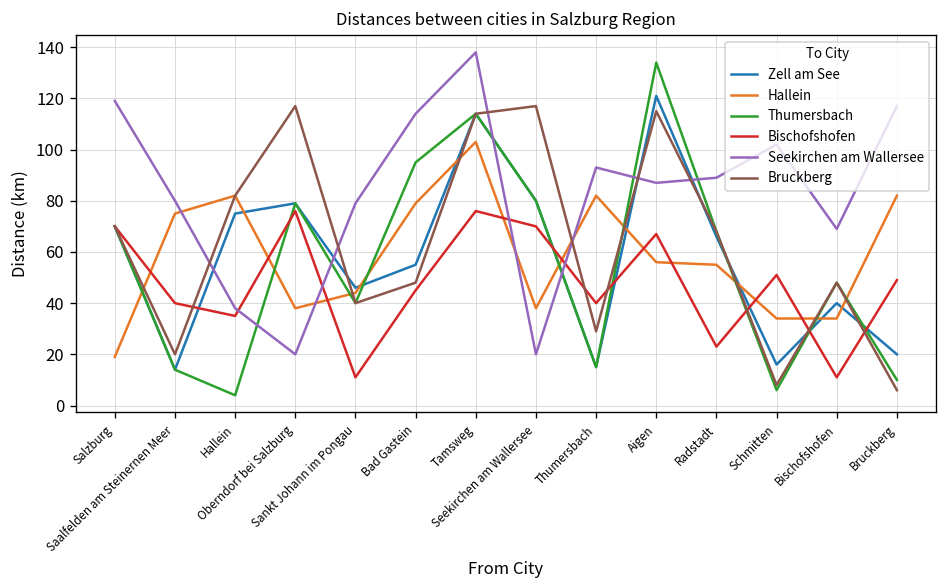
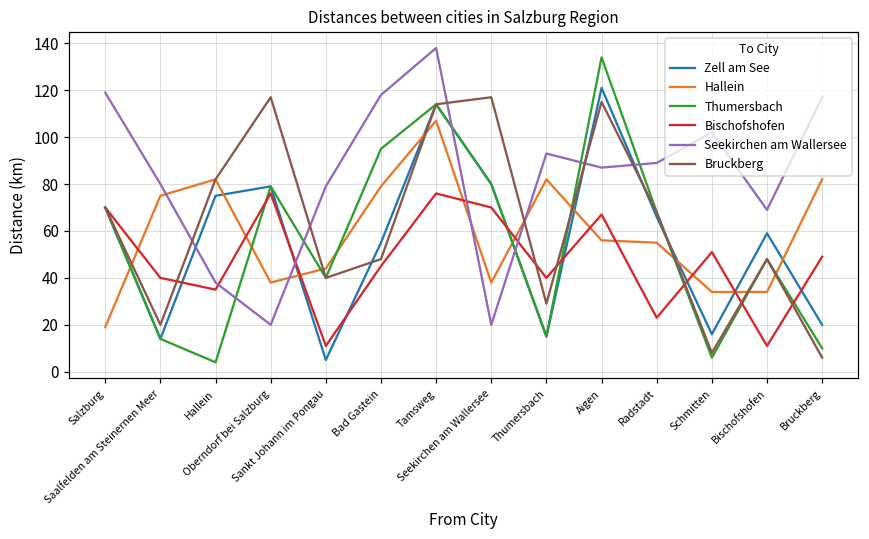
  {
    "Zell am See": {
      "Hallein": 75,
-     "Sankt Johann im Pongau": 46,
+     "Sankt Johann im Pongau": 5,
      "Bad Gastein": 55,
      "Aigen": 121,
      "Radstadt": 66,
      "Schmitten": 16,
-     "Bischofshofen": 40,
+     "Bischofshofen": 59,
      "Bruckberg": 20
    },
    "Hallein": {
      "Salzburg": 19,
      "Saalfelden am Steinernen Meer": 75,
      "Oberndorf bei Salzburg": 38,
      "Sankt Johann im Pongau": 44,
      "Bad Gastein": 79,
-     "Tamsweg": 103,
+     "Tamsweg": 107,
      "Seekirchen am Wallersee": 38,
      "Thumersbach": 82,
      "Aigen": 56,
      "Radstadt": 55,
      "Schmitten": 34,
      "Bischofshofen": 34,
      "Bruckberg": 82
    },
    "Thumersbach": {
      "Hallein": 4,
      "Bad Gastein": 95,
      "Aigen": 134,
      "Schmitten": 6,
      "Bruckberg": 10
    },
    "Bischofshofen": {
      "Saalfelden am Steinernen Meer": 40,
      "Hallein": 35,
      "Oberndorf bei Salzburg": 76,
      "Sankt Johann im Pongau": 11,
      "Bad Gastein": 45,
      "Tamsweg": 76,
      "Seekirchen am Wallersee": 70,
      "Thumersbach": 40,
      "Aigen": 67,
      "Radstadt": 23,
      "Schmitten": 51,
      "Bischofshofen": 11,
      "Bruckberg": 49
    },
    "Seekirchen am Wallersee": {
      "Salzburg": 119,
      "Saalfelden am Steinernen Meer": 80,
      "Hallein": 38,
      "Oberndorf bei Salzburg": 20,
      "Sankt Johann im Pongau": 79,
-     "Bad Gastein": 114,
+     "Bad Gastein": 118,
      "Tamsweg": 138,
      "Seekirchen am Wallersee": 20,
      "Thumersbach": 93,
      "Aigen": 87,
      "Radstadt": 89,
      "Bischofshofen": 69
    },
    "Bruckberg": {
      "Saalfelden am Steinernen Meer": 20,
      "Oberndorf bei Salzburg": 117,
      "Bad Gastein": 48,
      "Seekirchen am Wallersee": 117,
      "Thumersbach": 29,
      "Aigen": 115,
      "Schmitten": 8,
      "Bruckberg": 6
    }
  }
